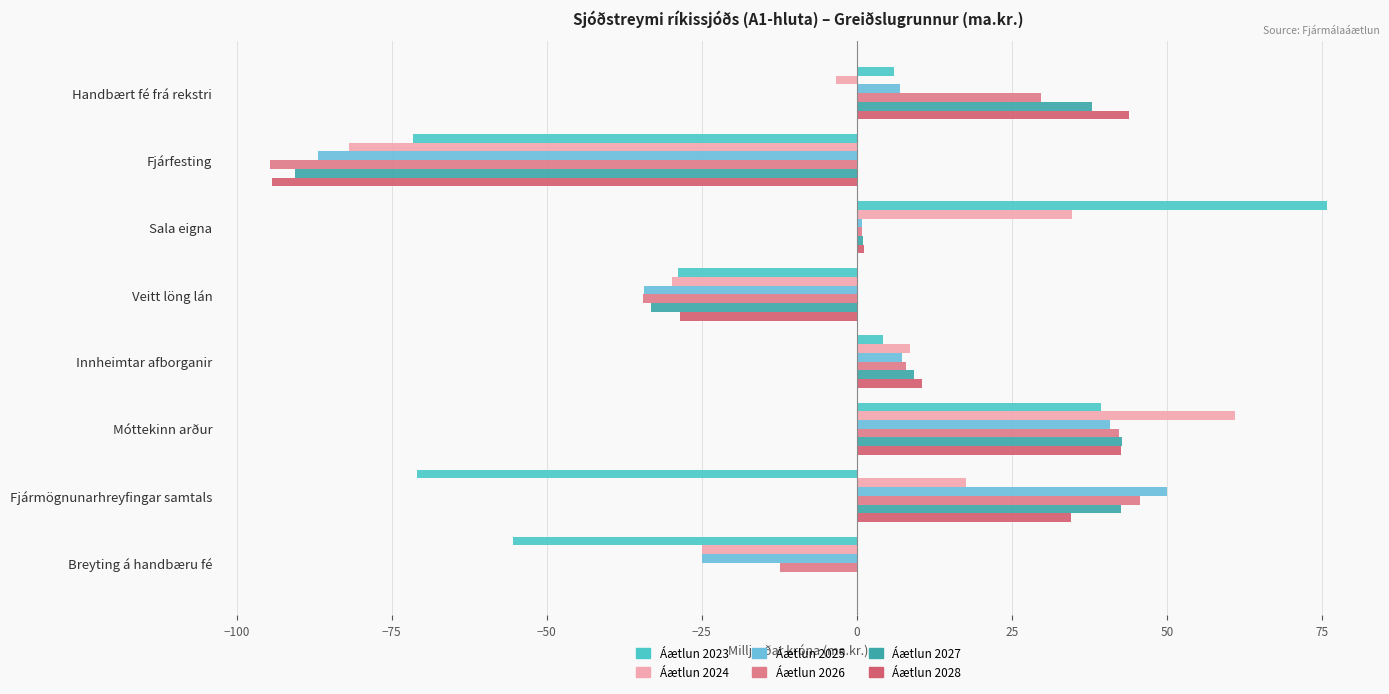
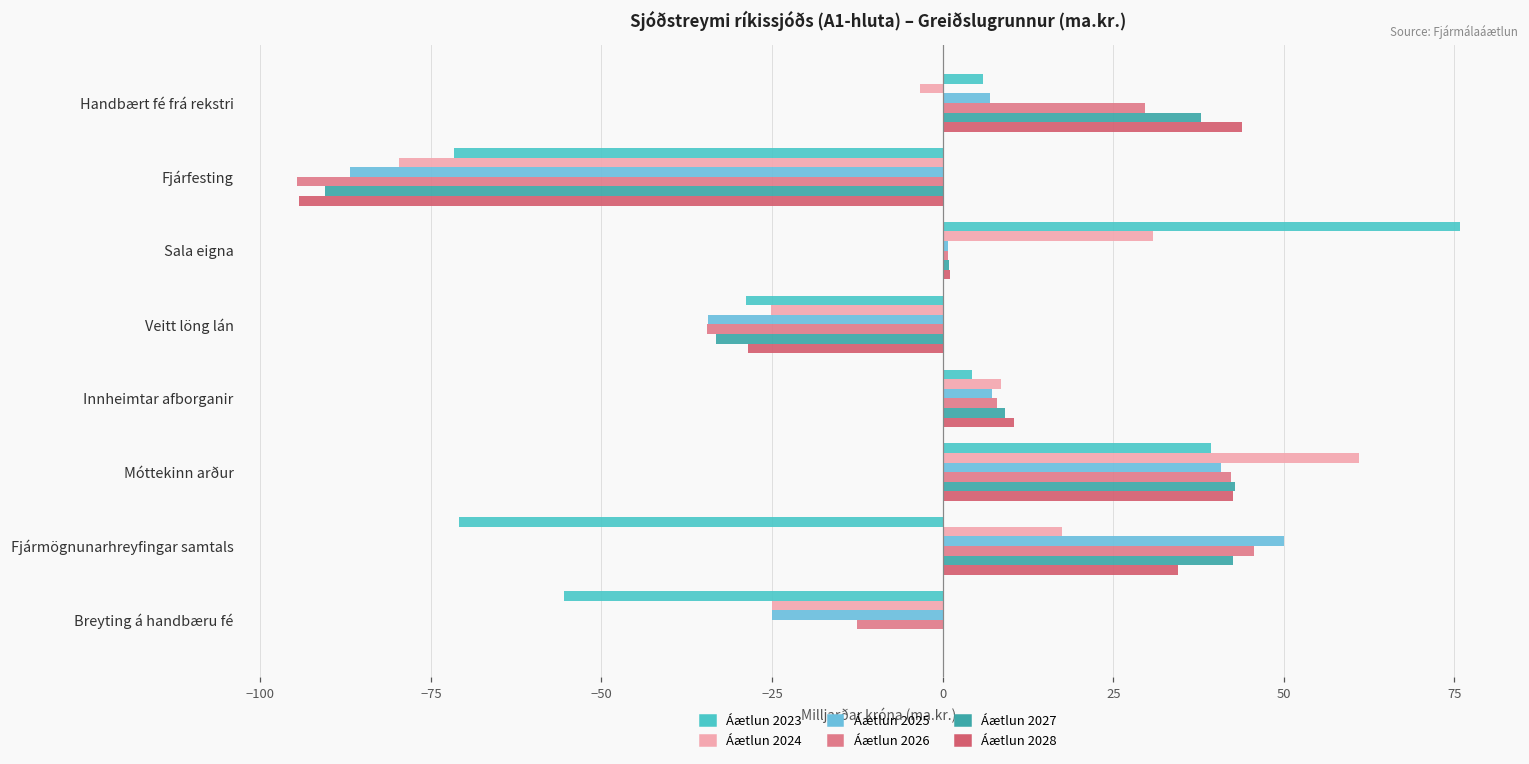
  {
    "Áætlun 2024": {
      "Handbært fé frá rekstri": -3,
-     "Fjárfesting": -82,
-     "Sala eigna": 35,
-     "Veitt löng lán": -30,
+     "Fjárfesting": -80,
+     "Sala eigna": 31,
+     "Veitt löng lán": -25,
      "Innheimtar afborganir": 9,
      "Móttekinn arður": 61,
      "Fjármögnunarhreyfingar samtals": 18,
      "Breyting á handbæru fé": -25
    }
  }
